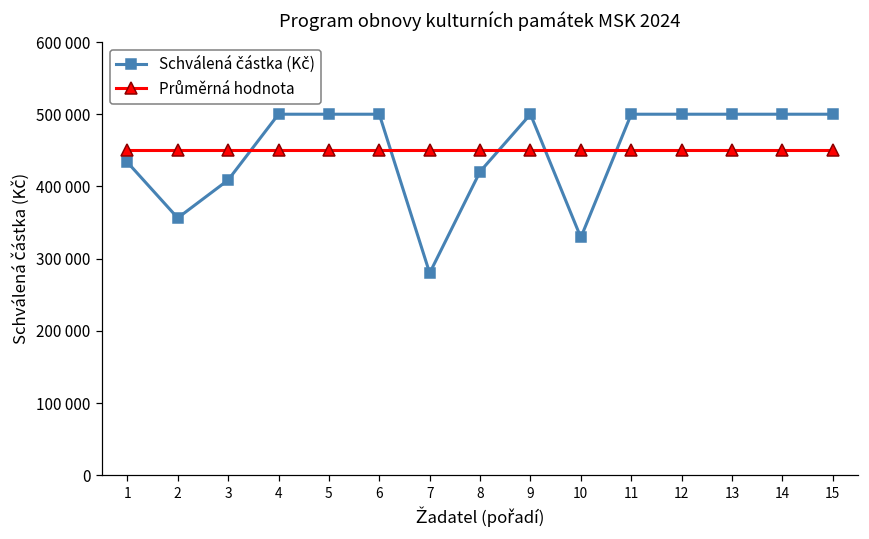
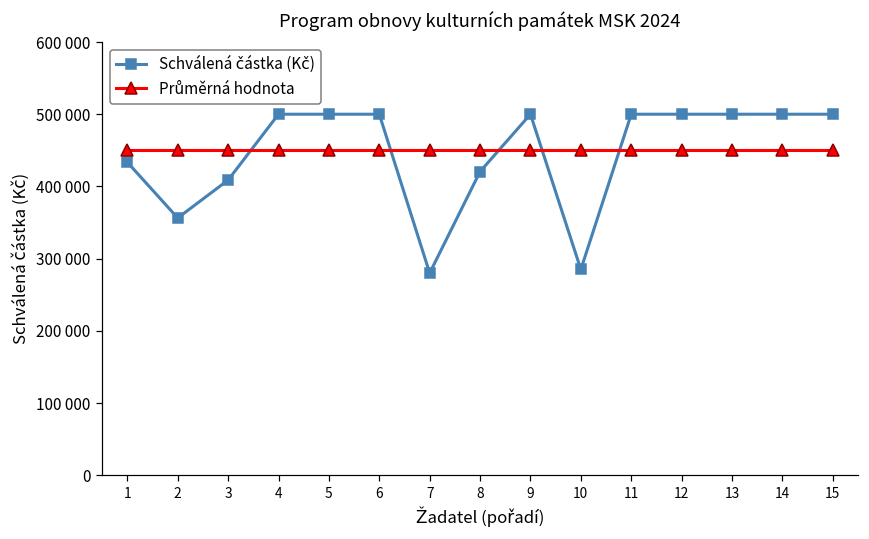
  {
    "Schválená částka (Kč)": {
      "1": 430000,
      "2": 360000,
      "3": 410000,
      "4": 500000,
      "5": 500000,
      "6": 500000,
      "7": 280000,
      "8": 420000,
      "9": 500000,
-     "10": 330000,
+     "10": 290000,
      "11": 500000,
      "12": 500000,
      "13": 500000,
      "14": 500000,
      "15": 500000
    },
    "Průměrná hodnota": {
      "1": 450000,
      "2": 450000,
      "3": 450000,
      "4": 450000,
      "5": 450000,
      "6": 450000,
      "7": 450000,
      "8": 450000,
      "9": 450000,
      "10": 450000,
      "11": 450000,
      "12": 450000,
      "13": 450000,
      "14": 450000,
      "15": 450000
    }
  }
